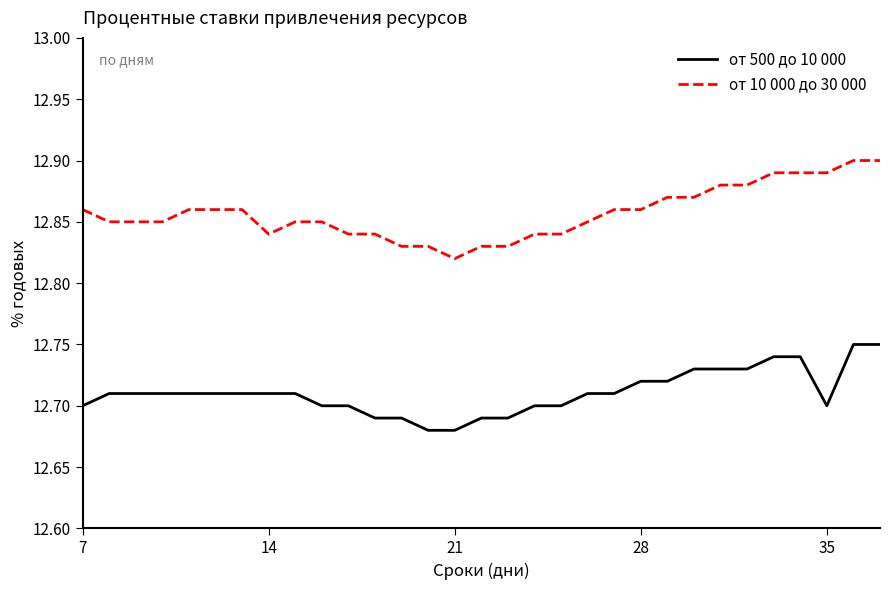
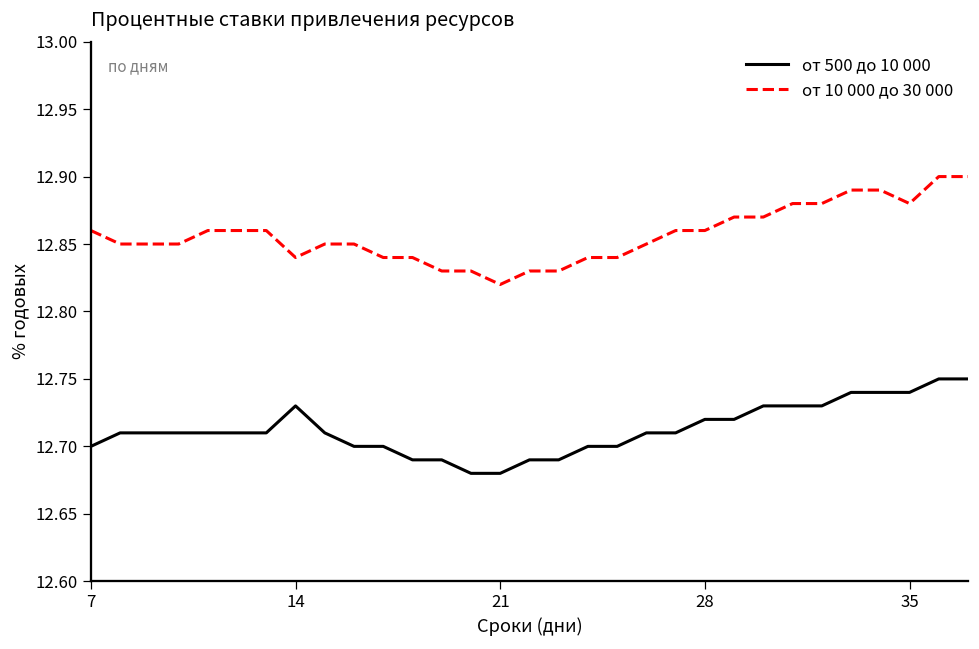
  {
    "от 500 до 10 000": {
      "7": 12.70,
-     "14": 12.71,
+     "14": 12.73,
      "21": 12.68,
      "28": 12.72,
-     "35": 12.70
+     "35": 12.74
    },
    "от 10 000 до 30 000": {
      "7": 12.86,
      "14": 12.84,
      "21": 12.82,
      "28": 12.86,
-     "35": 12.89
+     "35": 12.88
    }
  }
